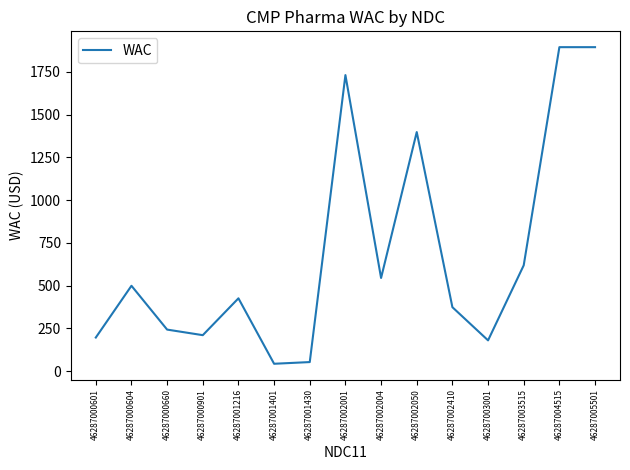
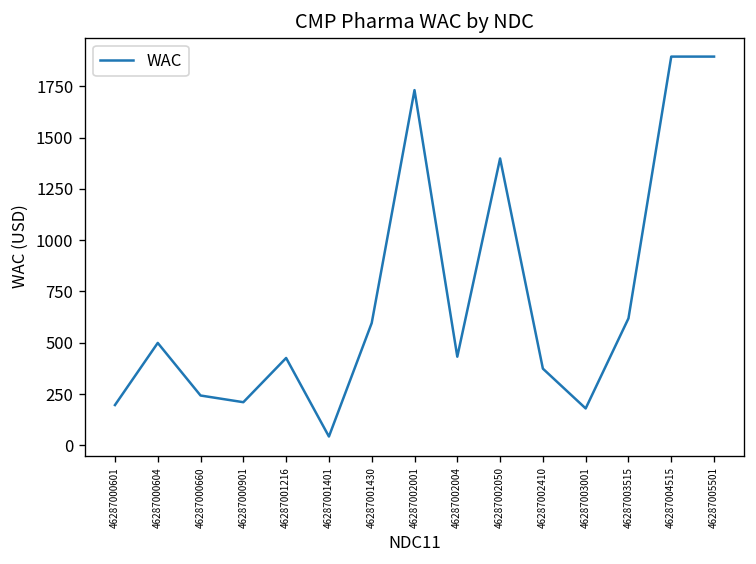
  {
    "46287000601": 200,
    "46287000604": 500,
    "46287000660": 240,
    "46287000901": 210,
    "46287001216": 430,
    "46287001401": 40,
-   "46287001430": 50,
+   "46287001430": 600,
    "46287002001": 1730,
-   "46287002004": 540,
+   "46287002004": 430,
    "46287002050": 1400,
    "46287002410": 370,
    "46287003001": 180,
    "46287003515": 620,
    "46287004515": 1900,
    "46287005501": 1900
  }
